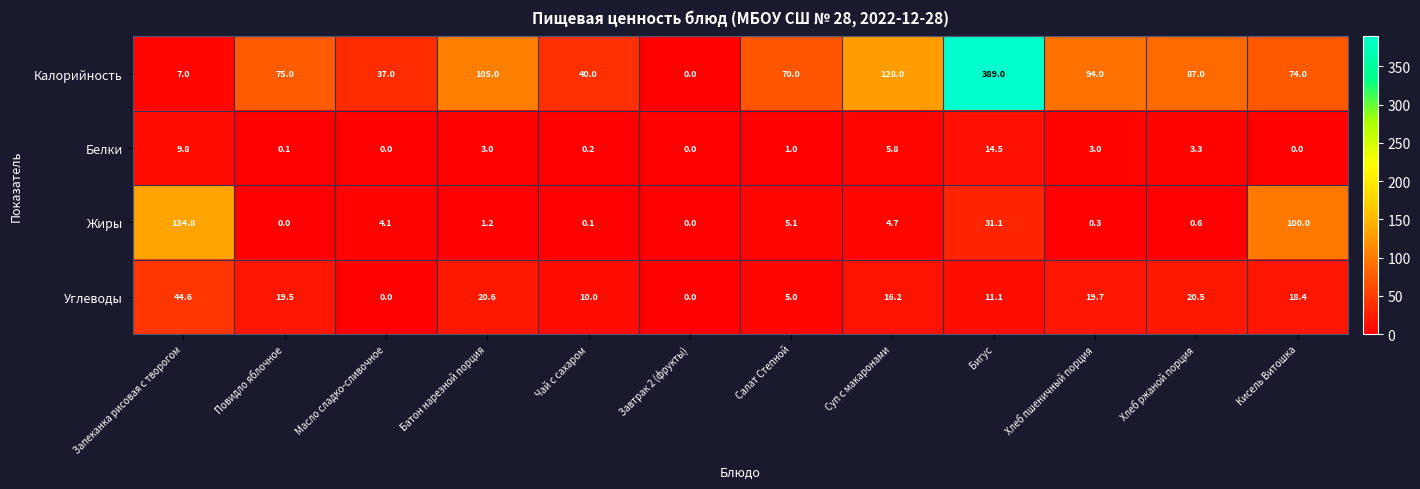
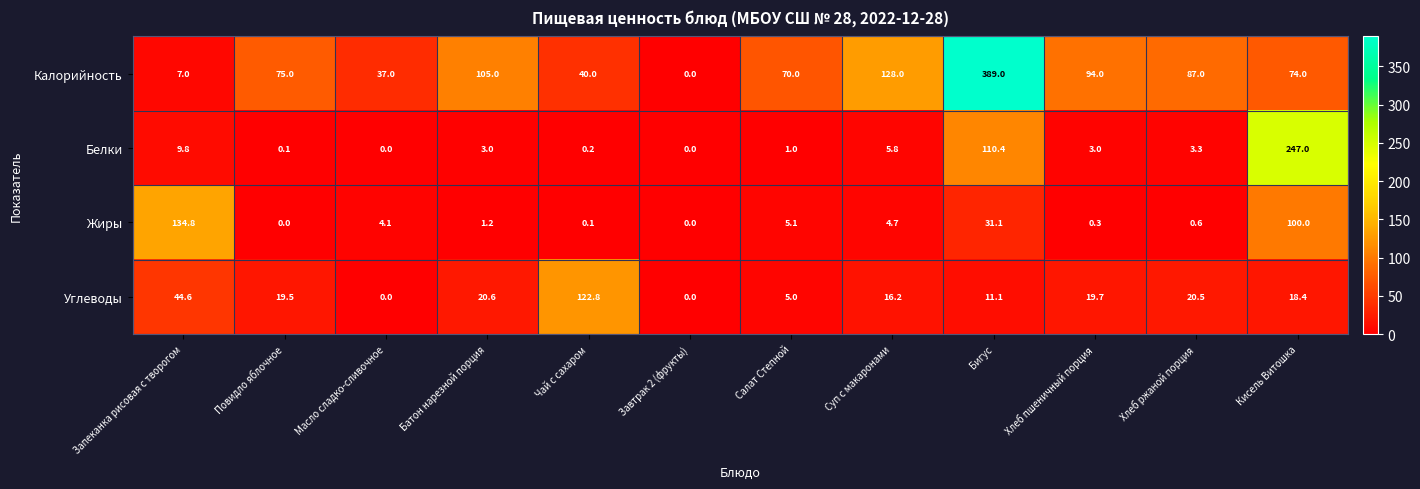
  {
    "Калорийность": {
      "Запеканка рисовая с творогом": 7.0,
      "Повидло яблочное": 75.0,
      "Масло сладко-сливочное": 37.0,
      "Батон нарезной порция": 105.0,
      "Чай с сахаром": 40.0,
      "Завтрак 2 (фрукты)": 0.0,
      "Салат Степной": 70.0,
      "Суп с макаронами": 128.0,
      "Бигус": 389.0,
      "Хлеб пшеничный порция": 94.0,
      "Хлеб ржаной порция": 87.0,
      "Кисель Витошка": 74.0
    },
    "Белки": {
      "Запеканка рисовая с творогом": 9.8,
      "Повидло яблочное": 0.1,
      "Масло сладко-сливочное": 0.0,
      "Батон нарезной порция": 3.0,
      "Чай с сахаром": 0.2,
      "Завтрак 2 (фрукты)": 0.0,
      "Салат Степной": 1.0,
      "Суп с макаронами": 5.8,
-     "Бигус": 14.5,
+     "Бигус": 110.4,
      "Хлеб пшеничный порция": 3.0,
      "Хлеб ржаной порция": 3.3,
-     "Кисель Витошка": 0.0
+     "Кисель Витошка": 247.0
    },
    "Жиры": {
      "Запеканка рисовая с творогом": 134.8,
      "Повидло яблочное": 0.0,
      "Масло сладко-сливочное": 4.1,
      "Батон нарезной порция": 1.2,
      "Чай с сахаром": 0.1,
      "Завтрак 2 (фрукты)": 0.0,
      "Салат Степной": 5.1,
      "Суп с макаронами": 4.7,
      "Бигус": 31.1,
      "Хлеб пшеничный порция": 0.3,
      "Хлеб ржаной порция": 0.6,
      "Кисель Витошка": 100.0
    },
    "Углеводы": {
      "Запеканка рисовая с творогом": 44.6,
      "Повидло яблочное": 19.5,
      "Масло сладко-сливочное": 0.0,
      "Батон нарезной порция": 20.6,
-     "Чай с сахаром": 10.0,
+     "Чай с сахаром": 122.8,
      "Завтрак 2 (фрукты)": 0.0,
      "Салат Степной": 5.0,
      "Суп с макаронами": 16.2,
      "Бигус": 11.1,
      "Хлеб пшеничный порция": 19.7,
      "Хлеб ржаной порция": 20.5,
      "Кисель Витошка": 18.4
    }
  }
